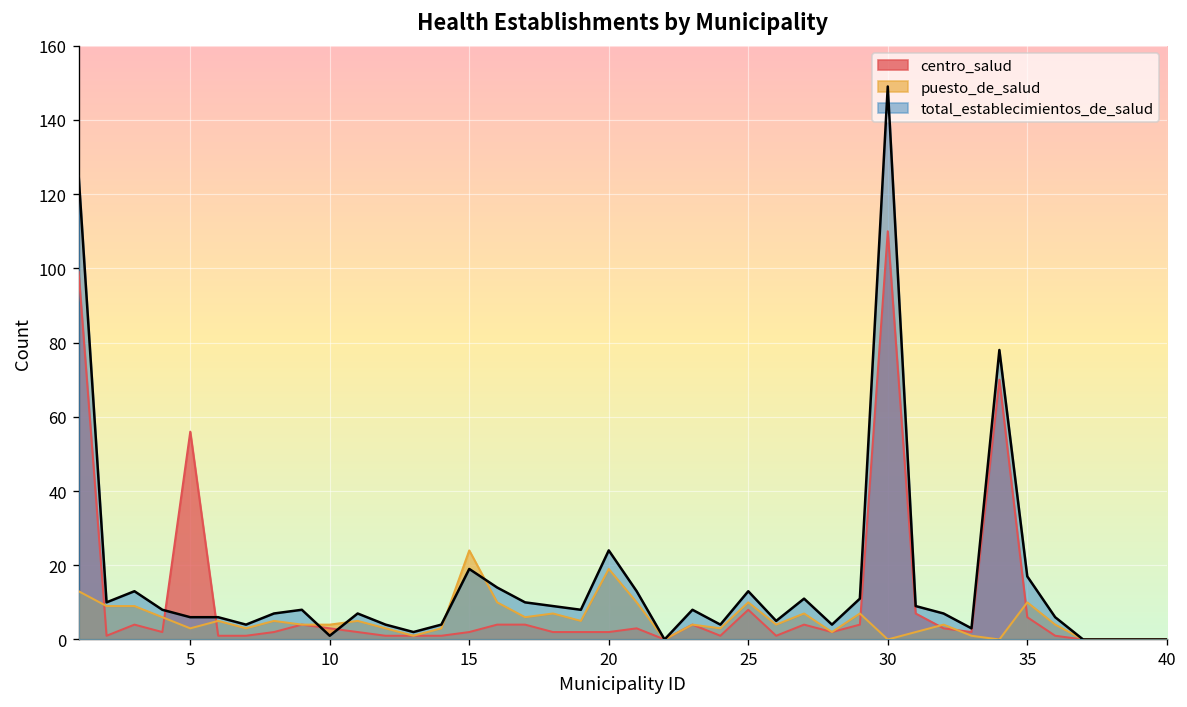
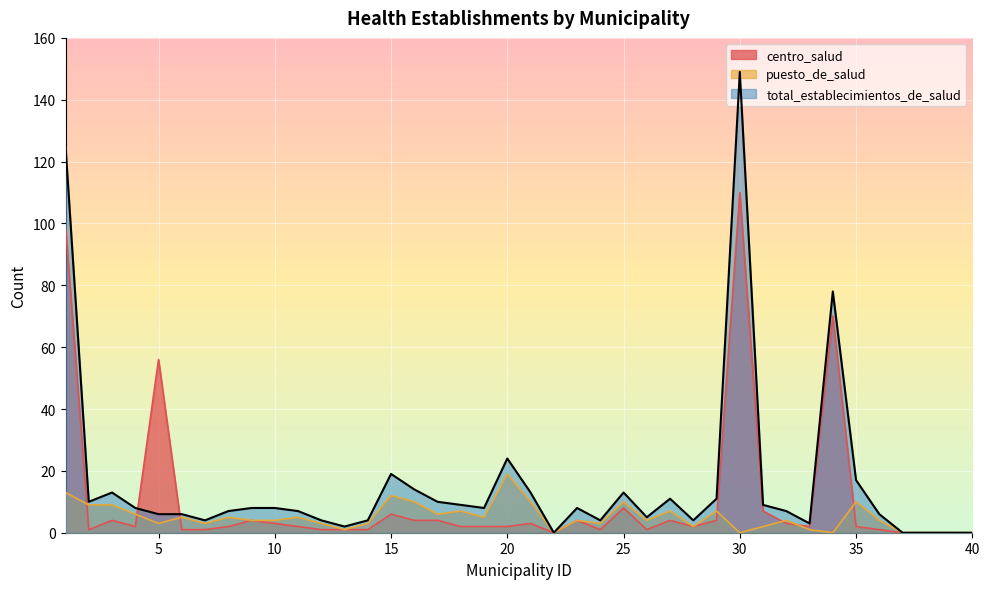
  {
    "centro_salud": {
      "5": 56,
      "10": 3,
-     "15": 2,
+     "15": 6,
      "20": 2,
      "25": 8,
      "30": 110,
-     "35": 6
+     "35": 2
    },
    "puesto_de_salud": {
      "5": 3,
      "10": 4,
-     "15": 24,
+     "15": 12,
      "20": 19,
      "25": 10,
      "30": 0,
      "35": 10
    },
    "total_establecimientos_de_salud": {
      "5": 6,
-     "10": 1,
+     "10": 8,
      "15": 19,
      "20": 24,
      "25": 13,
      "35": 17
    }
  }
